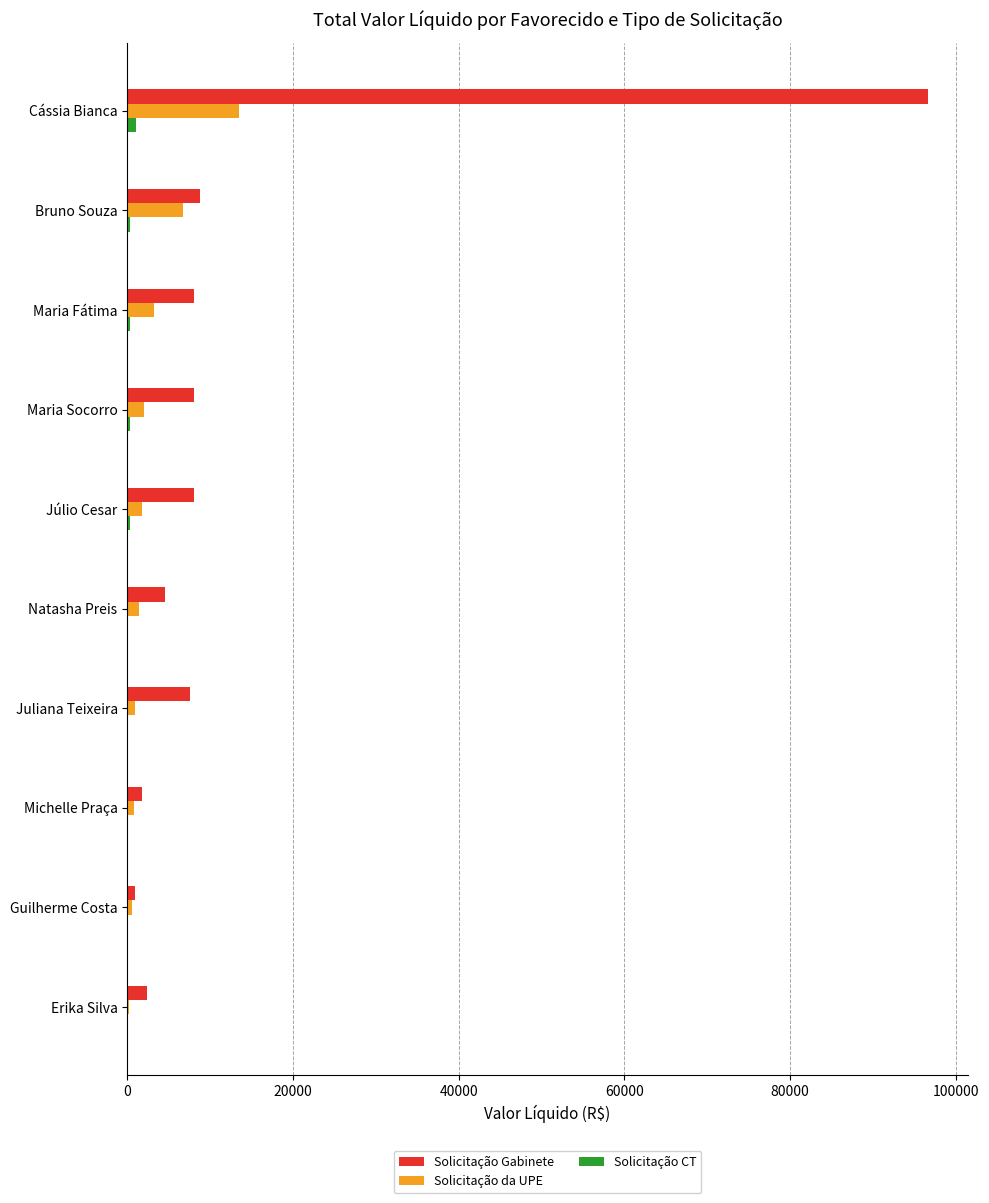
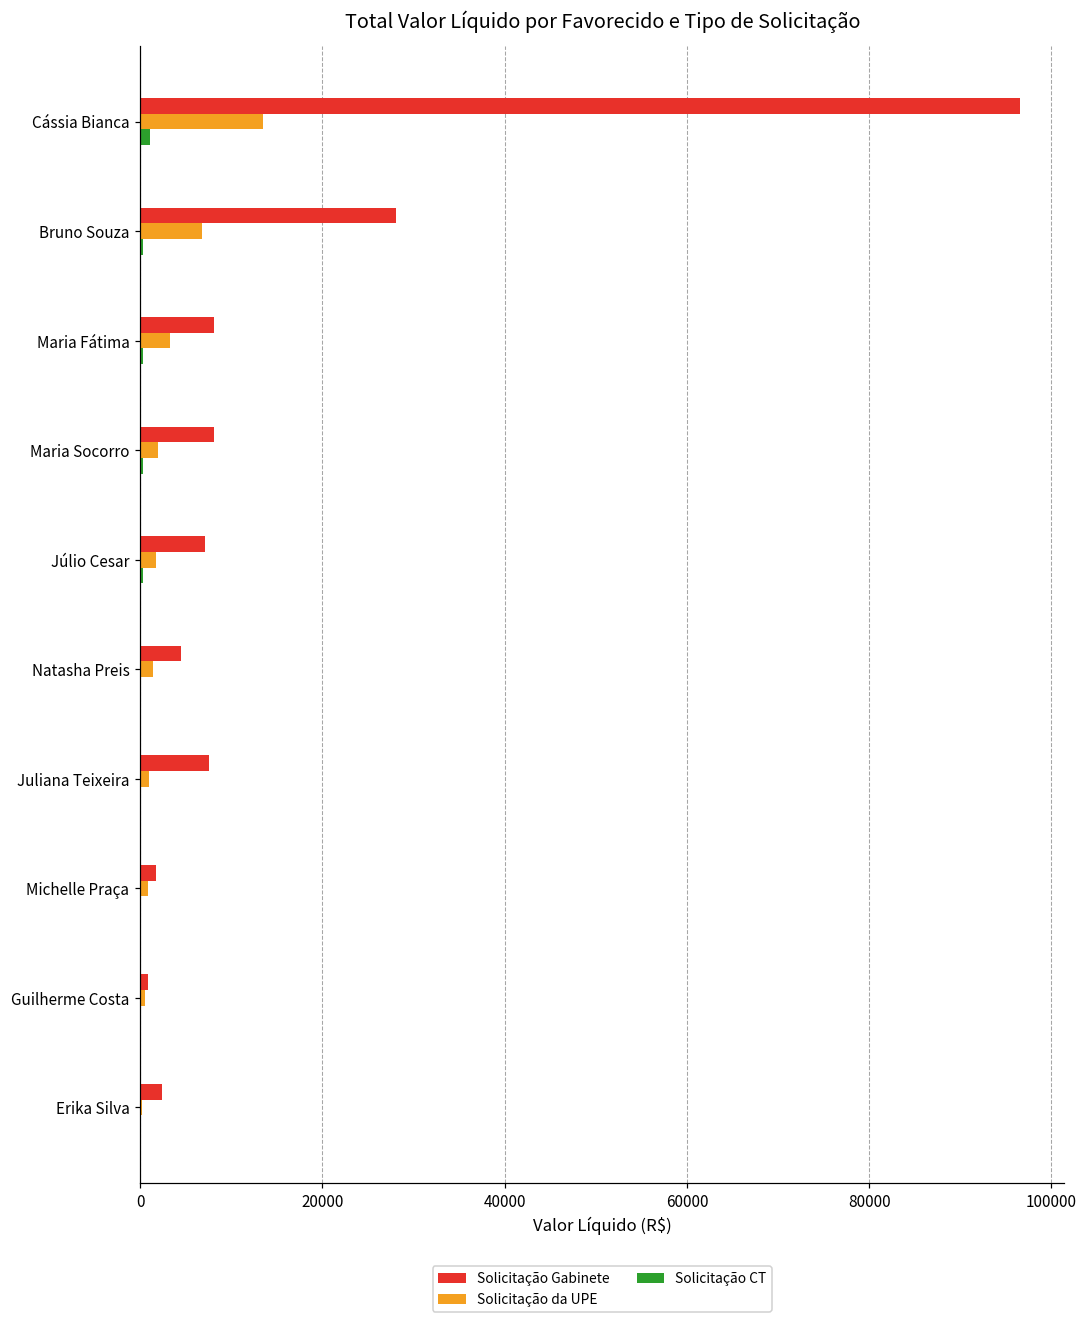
  {
    "Solicitação Gabinete": {
      "Cássia Bianca": 97000,
-     "Bruno Souza": 9000,
+     "Bruno Souza": 28000,
      "Maria Fátima": 8000,
      "Maria Socorro": 8000,
-     "Júlio Cesar": 8000,
+     "Júlio Cesar": 7000,
      "Natasha Preis": 5000,
      "Juliana Teixeira": 8000,
      "Michelle Praça": 2000,
      "Guilherme Costa": 1000,
      "Erika Silva": 2000
    },
    "Solicitação da UPE": {
      "Cássia Bianca": 14000,
      "Bruno Souza": 7000,
      "Maria Fátima": 3000,
      "Maria Socorro": 2000,
      "Júlio Cesar": 2000,
      "Natasha Preis": 1000,
      "Juliana Teixeira": 1000,
      "Michelle Praça": 1000,
      "Guilherme Costa": 1000
    },
    "Solicitação CT": {
      "Cássia Bianca": 1000,
      "Bruno Souza": 0,
      "Maria Fátima": 0,
      "Maria Socorro": 0,
      "Júlio Cesar": 0,
      "Juliana Teixeira": 0,
      "Michelle Praça": 0,
      "Guilherme Costa": 0,
      "Erika Silva": 0
    }
  }
